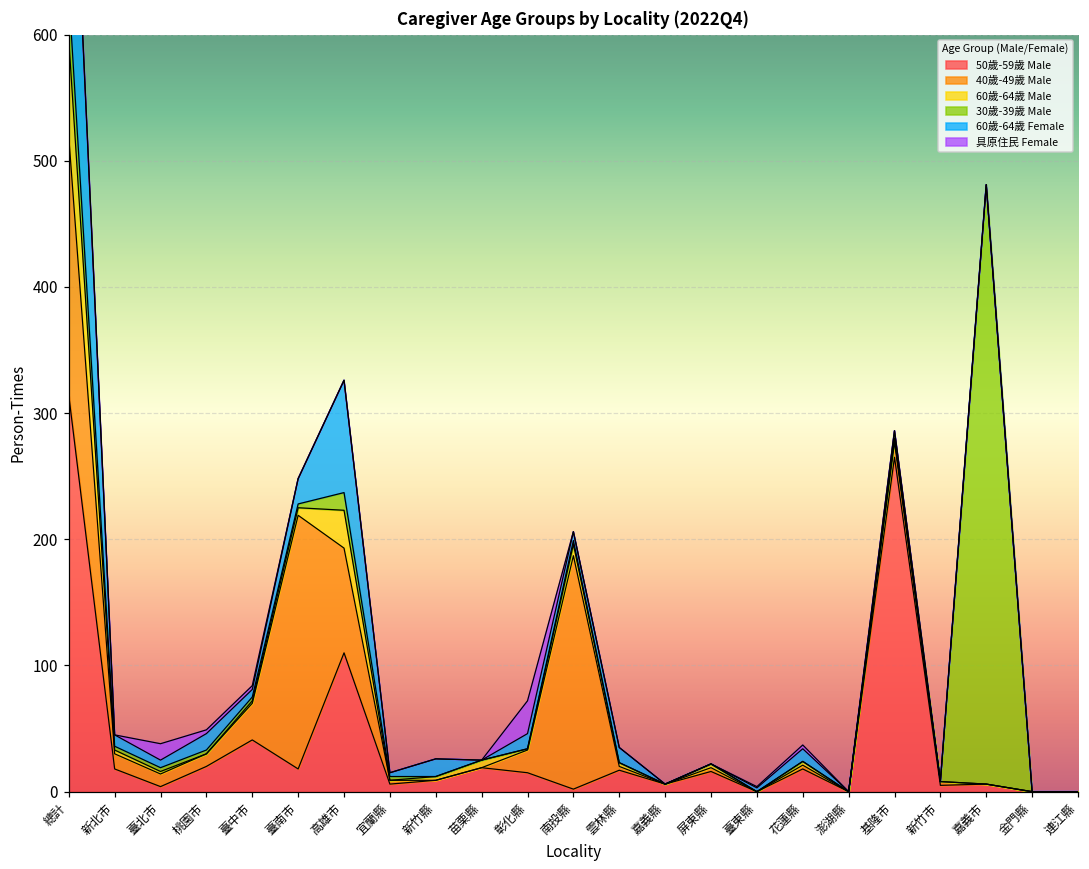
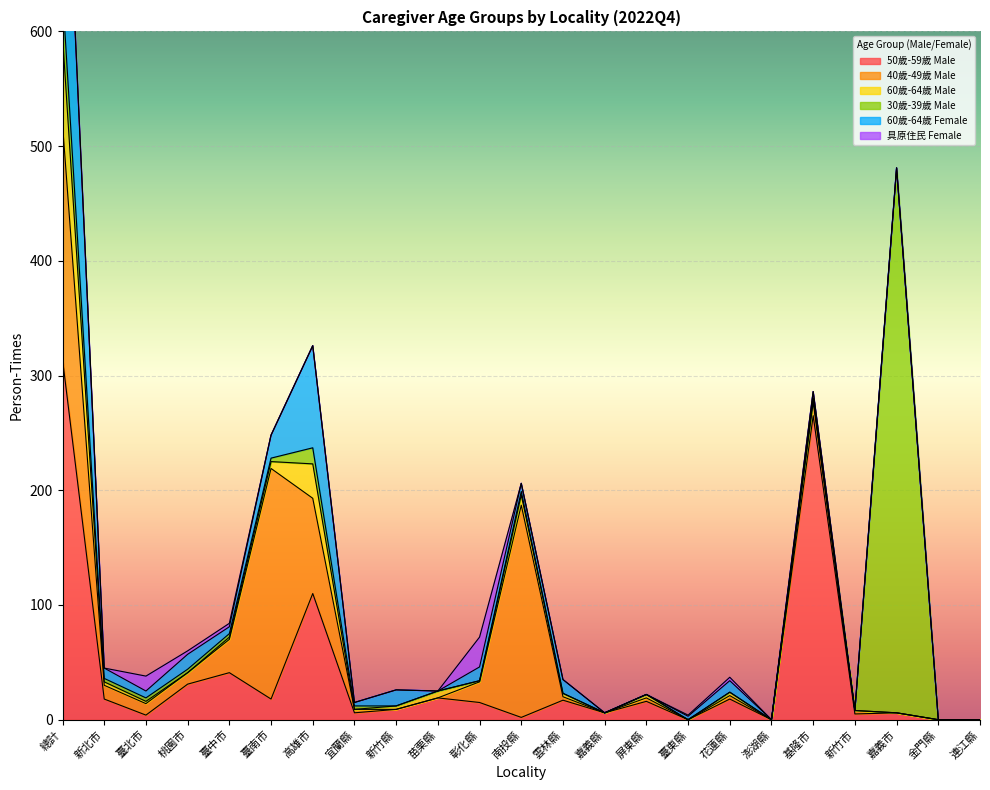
  {
    "50歲-59歲 Male": {
      "總計": 314,
      "新北市": 18,
      "臺北市": 4,
-     "桃園市": 20,
+     "桃園市": 31,
      "臺中市": 41,
      "臺南市": 18,
      "高雄市": 110,
      "宜蘭縣": 6,
      "彰化縣": 15,
      "南投縣": 2,
      "雲林縣": 17,
      "屏東縣": 16,
      "花蓮縣": 18,
      "基隆市": 265,
      "新竹市": 5
    },
    "40歲-49歲 Male": {
      "總計": 205,
      "新北市": 12,
      "臺南市": 201,
      "高雄市": 83,
      "南投縣": 185,
      "雲林縣": 3,
      "屏東縣": 3,
      "花蓮縣": 3,
      "基隆市": 12
    },
    "60歲-64歲 Male": {
      "總計": 77,
      "新北市": 3,
      "臺南市": 6,
      "高雄市": 30,
      "南投縣": 9
    },
    "30歲-39歲 Male": {
      "新北市": 3,
      "臺北市": 3,
      "桃園市": 3,
      "臺中市": 3,
      "臺南市": 3,
      "高雄市": 14,
      "宜蘭縣": 3,
      "南投縣": 3
    },
    "60歲-64歲 Female": {
      "臺北市": 6,
      "桃園市": 13,
      "臺中市": 6,
      "彰化縣": 12,
      "花蓮縣": 10
    },
    "具原住民 Female": {
      "臺北市": 13,
      "桃園市": 3,
      "臺中市": 3,
      "彰化縣": 26,
      "花蓮縣": 3
    }
  }
